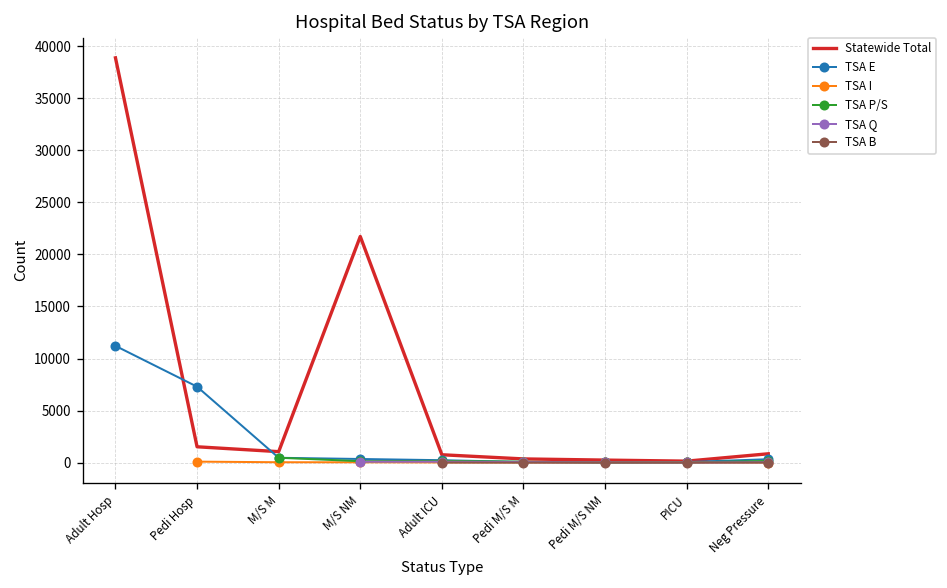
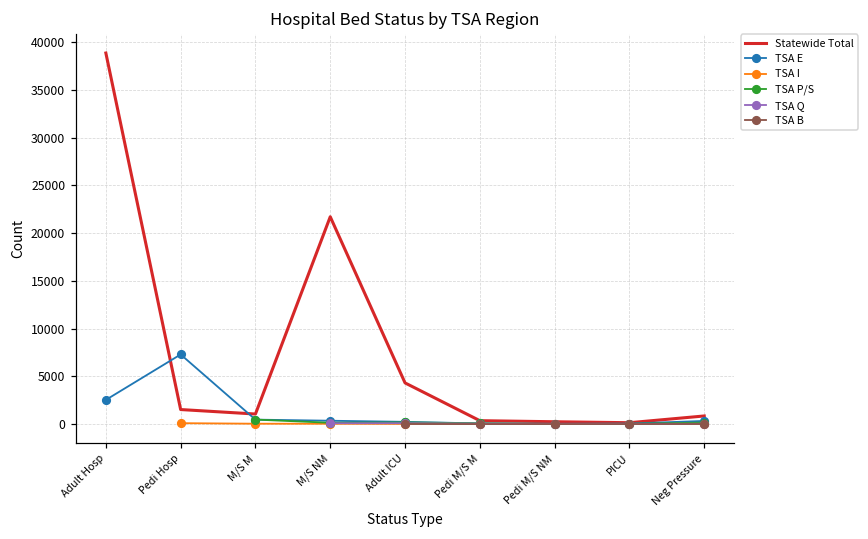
  {
    "Statewide Total": {
      "Adult Hosp": 39000,
      "Pedi Hosp": 2000,
      "M/S M": 1000,
      "M/S NM": 22000,
-     "Adult ICU": 1000,
+     "Adult ICU": 4000,
      "Neg Pressure": 1000
    },
    "TSA E": {
-     "Adult Hosp": 11000,
+     "Adult Hosp": 3000,
      "Pedi Hosp": 7000
    },
    "TSA I": {
      "Pedi Hosp": 0,
      "M/S M": 0
    }
  }
